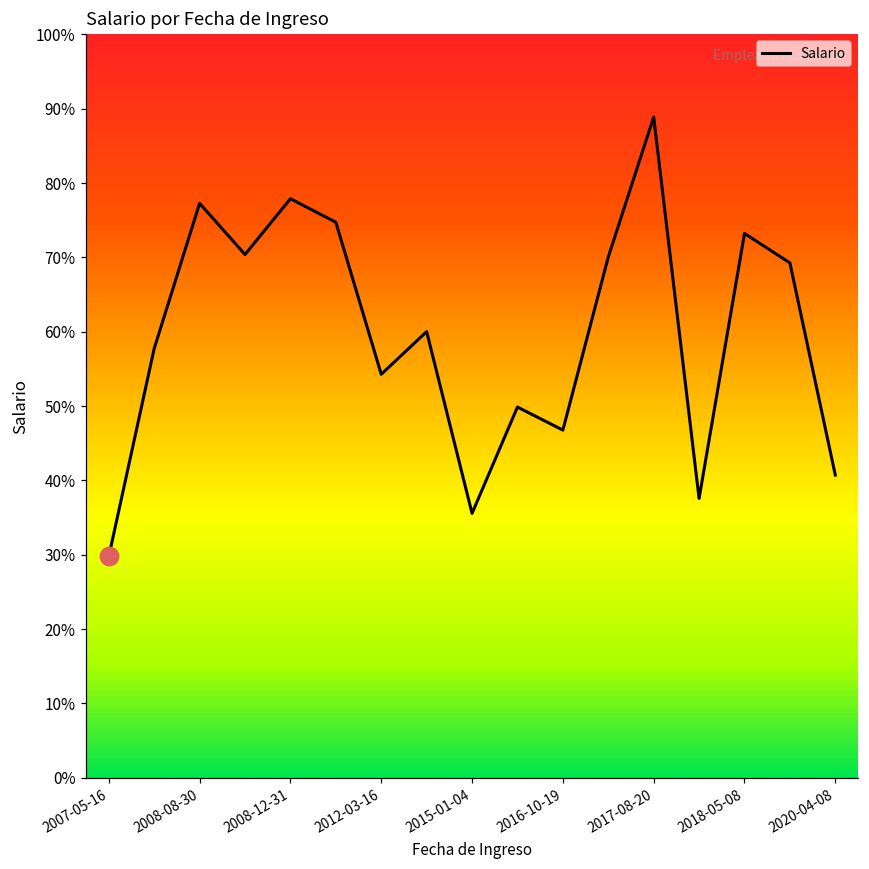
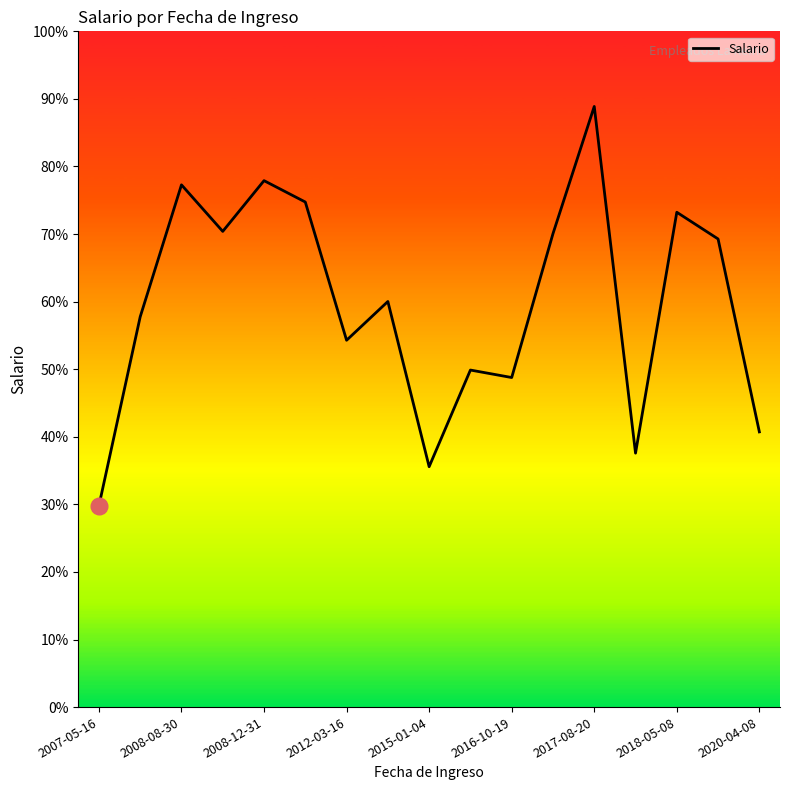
  {
    "Salario": {
      "2008-08-30": "77%",
      "2015-01-04": "36%",
-     "2016-10-19": "47%"
+     "2016-10-19": "49%"
    }
  }
